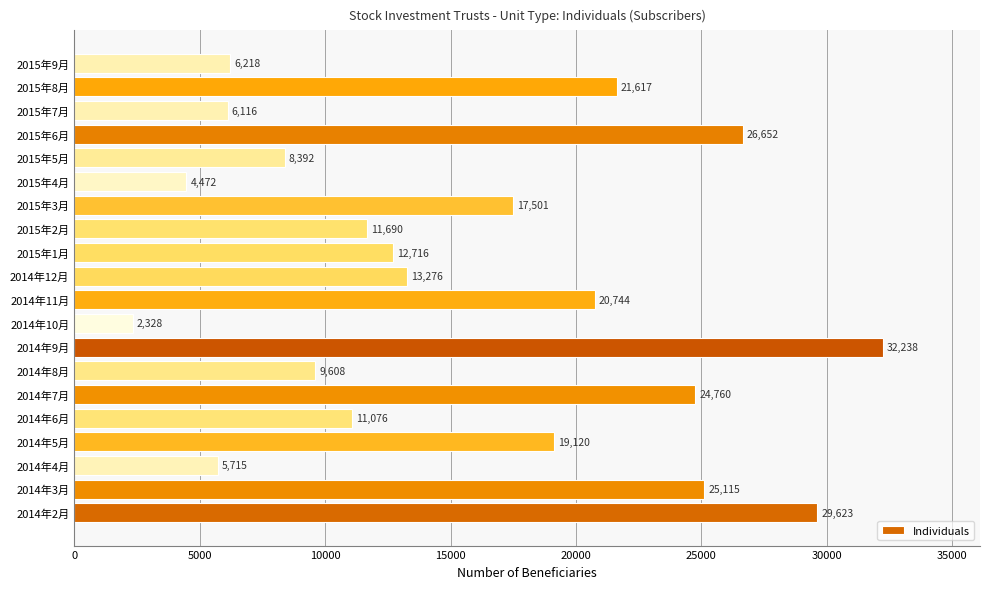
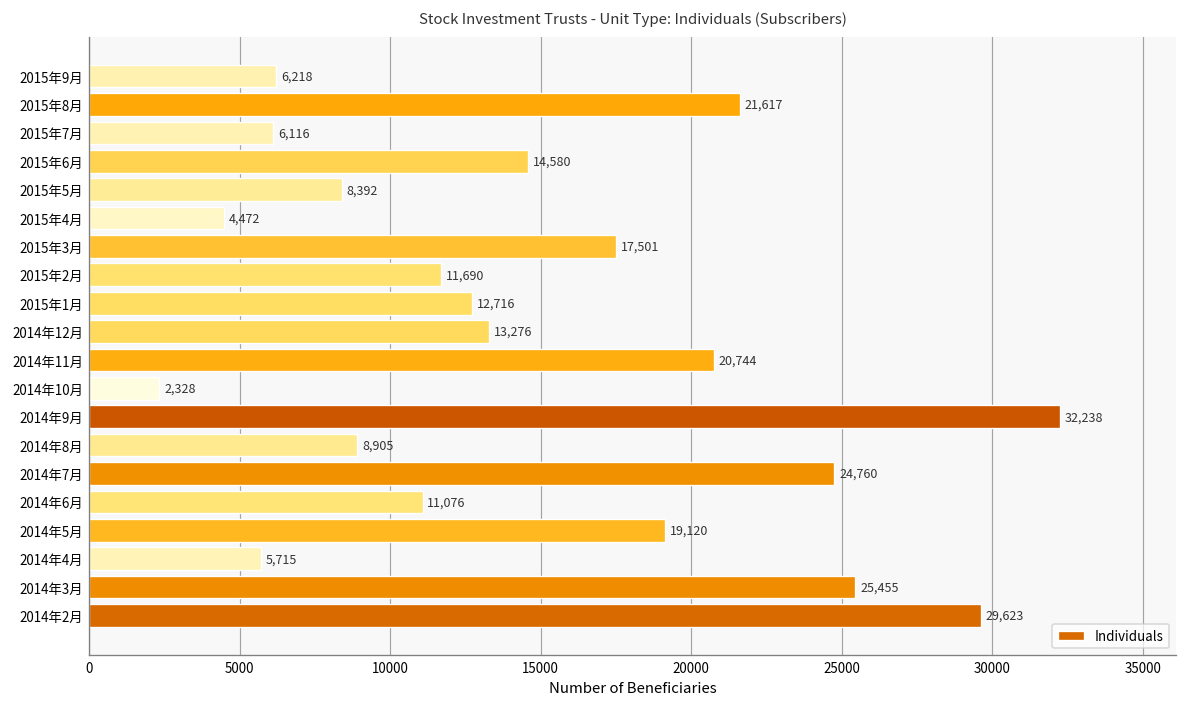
  {
    "2015年9月": "6,218",
    "2015年8月": "21,617",
    "2015年7月": "6,116",
-   "2015年6月": "26,652",
+   "2015年6月": "14,580",
    "2015年5月": "8,392",
    "2015年4月": "4,472",
    "2015年3月": "17,501",
    "2015年2月": "11,690",
    "2015年1月": "12,716",
    "2014年12月": "13,276",
    "2014年11月": "20,744",
    "2014年10月": "2,328",
    "2014年9月": "32,238",
-   "2014年8月": "9,608",
+   "2014年8月": "8,905",
    "2014年7月": "24,760",
    "2014年6月": "11,076",
    "2014年5月": "19,120",
    "2014年4月": "5,715",
-   "2014年3月": "25,115",
+   "2014年3月": "25,455",
    "2014年2月": "29,623"
  }
